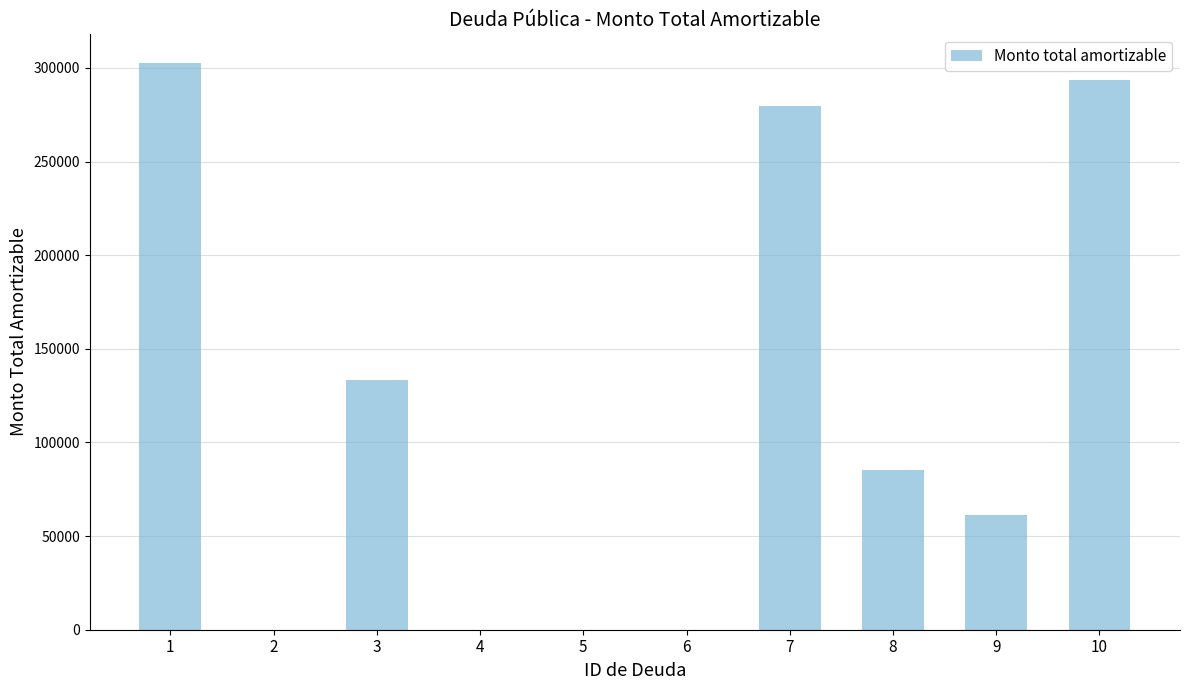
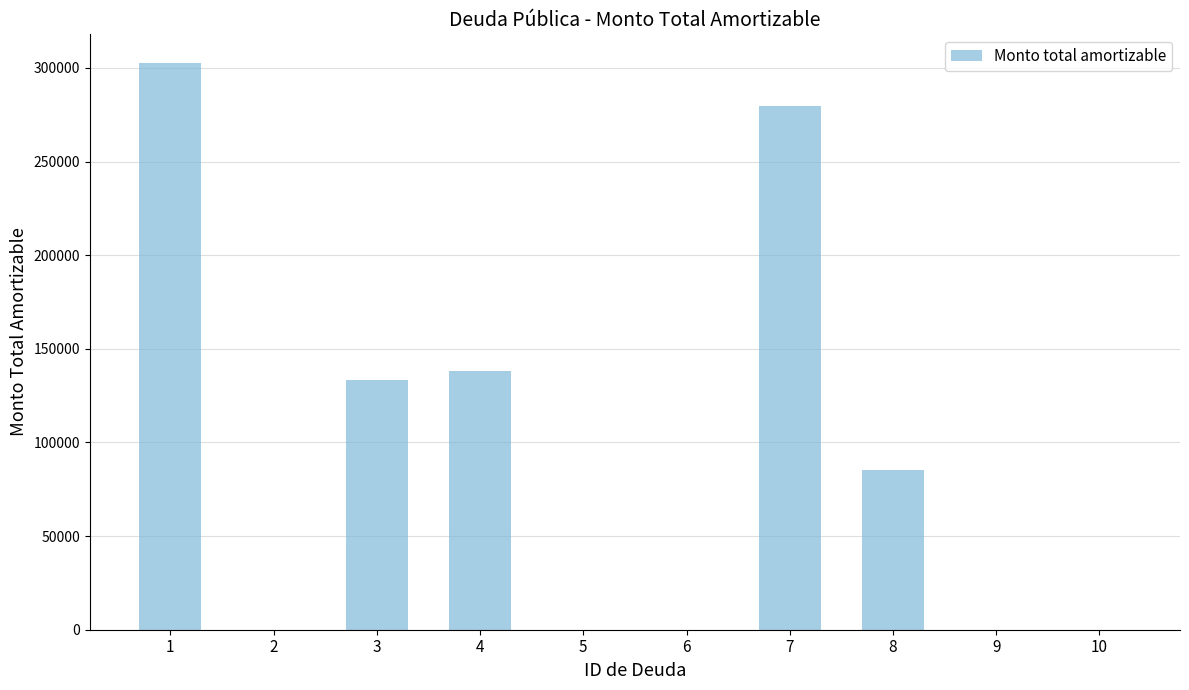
  {
    "1": 303000,
    "2": 0,
    "3": 133000,
-   "4": 0,
+   "4": 138000,
    "5": 0,
    "6": 0,
    "7": 280000,
    "8": 85000,
-   "9": 61000,
-   "10": 294000
+   "9": 0,
+   "10": 0
  }
